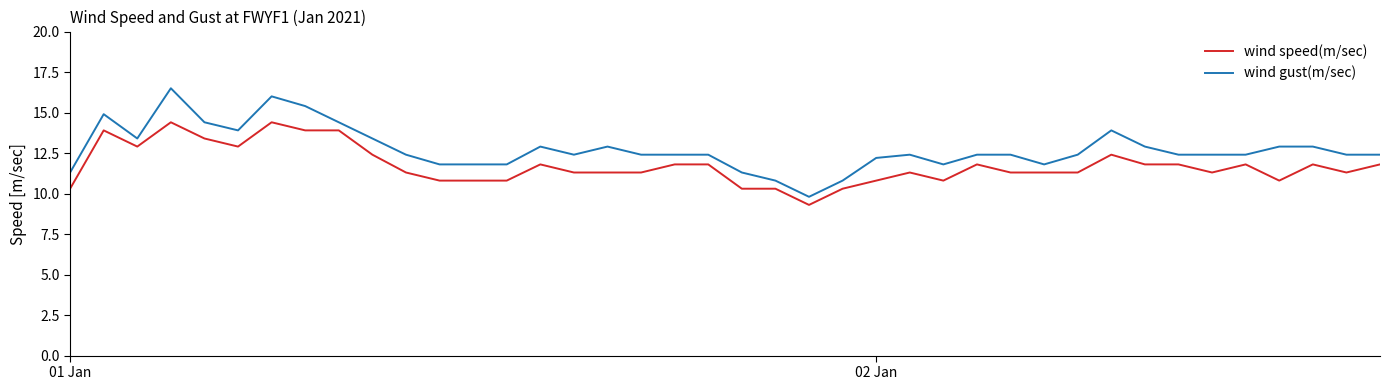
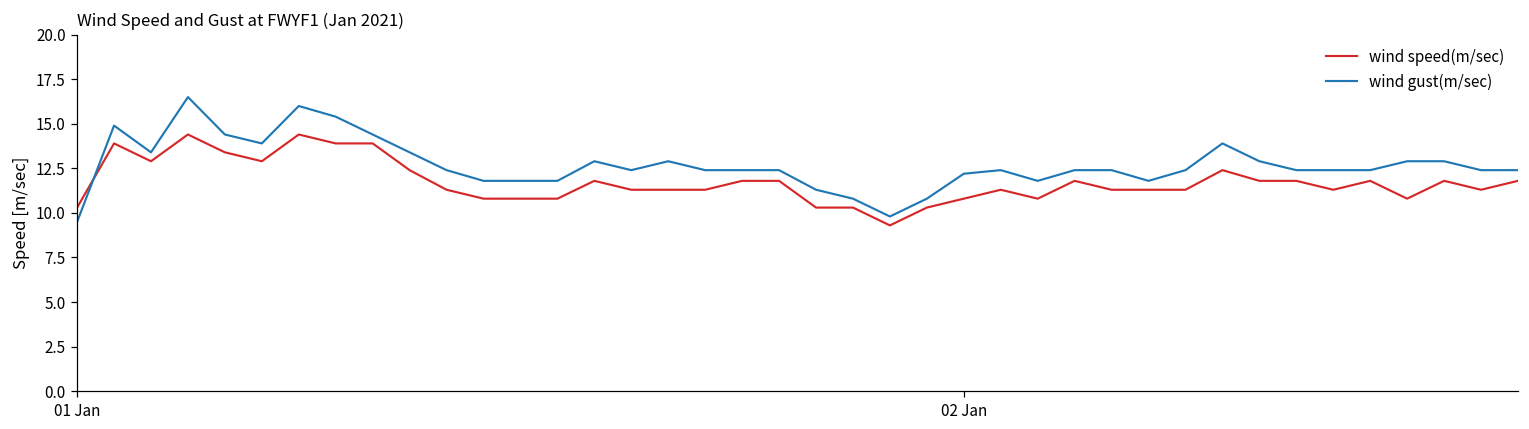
  {
    "wind speed(m/sec)": {
      "01 Jan": 10.3,
      "02 Jan": 10.8
    },
    "wind gust(m/sec)": {
-     "01 Jan": 11.3,
+     "01 Jan": 9.5,
      "02 Jan": 12.2
    }
  }
